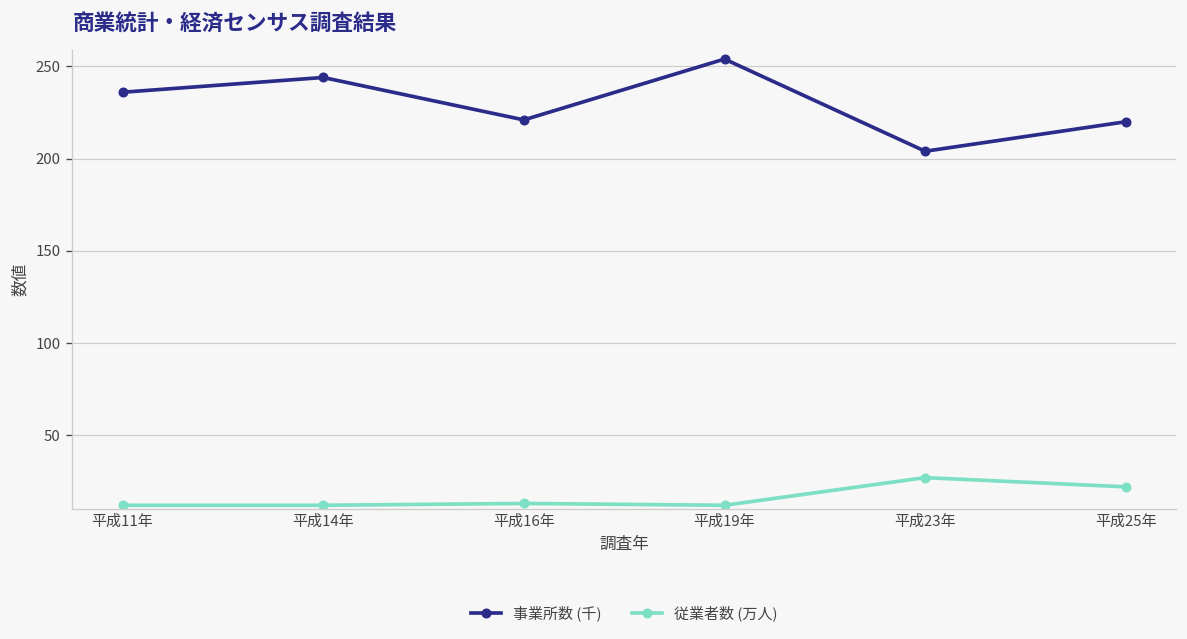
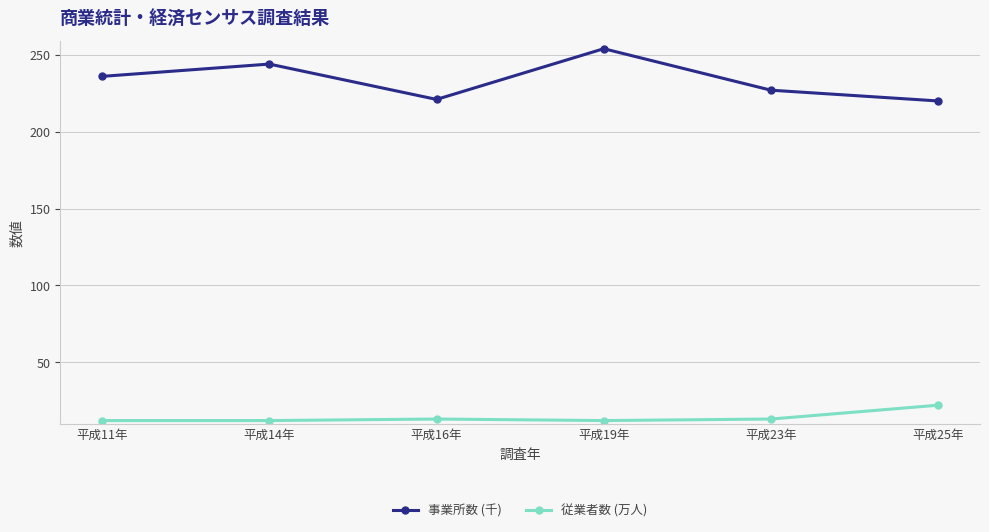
  {
    "事業所数 (千)": {
      "平成11年": 236,
      "平成14年": 244,
      "平成16年": 221,
      "平成19年": 254,
-     "平成23年": 204,
+     "平成23年": 227,
      "平成25年": 220
    },
    "従業者数 (万人)": {
      "平成11年": 12,
      "平成14年": 12,
      "平成16年": 13,
      "平成19年": 12,
-     "平成23年": 27,
+     "平成23年": 13,
      "平成25年": 22
    }
  }
